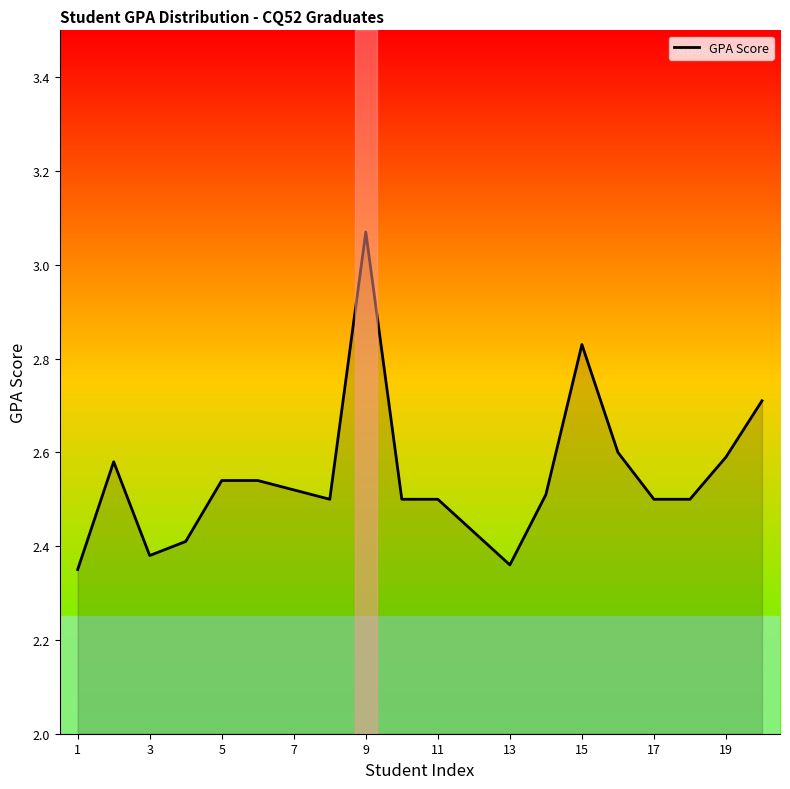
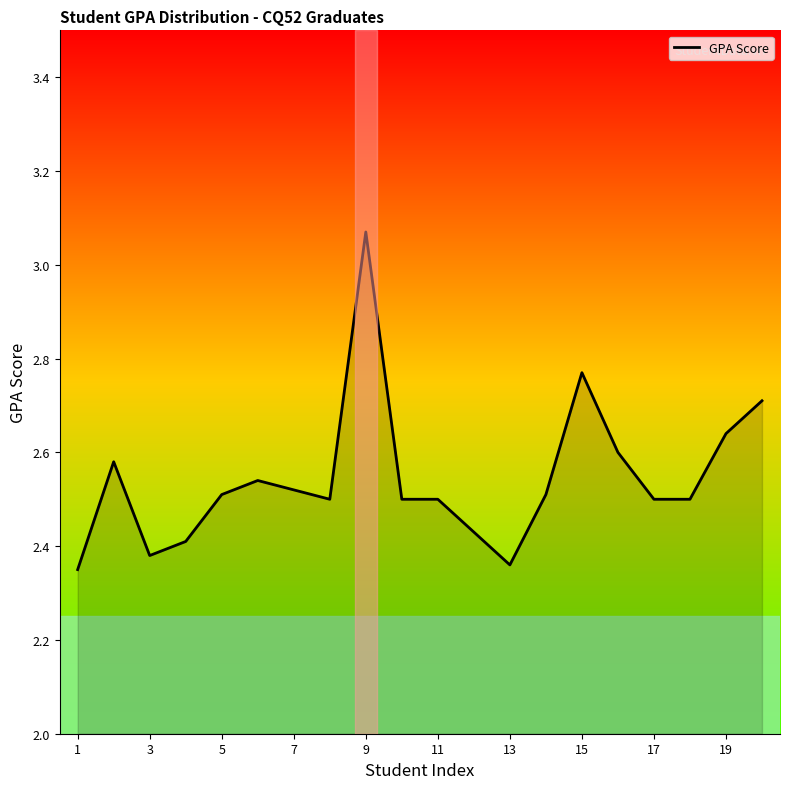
  {
    "1": 2.35,
    "3": 2.38,
-   "5": 2.54,
+   "5": 2.51,
    "7": 2.52,
    "11": 2.50,
    "13": 2.36,
-   "15": 2.83,
+   "15": 2.77,
    "17": 2.50,
-   "19": 2.59
+   "19": 2.64
  }
